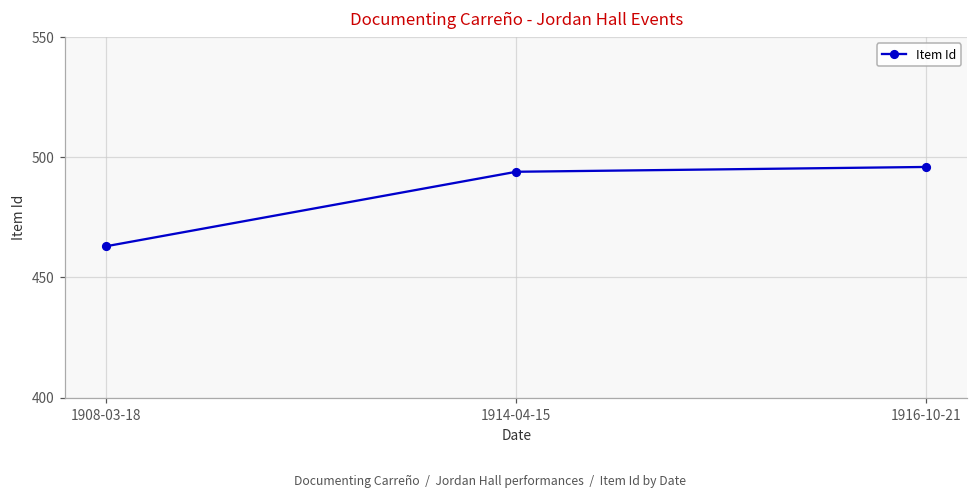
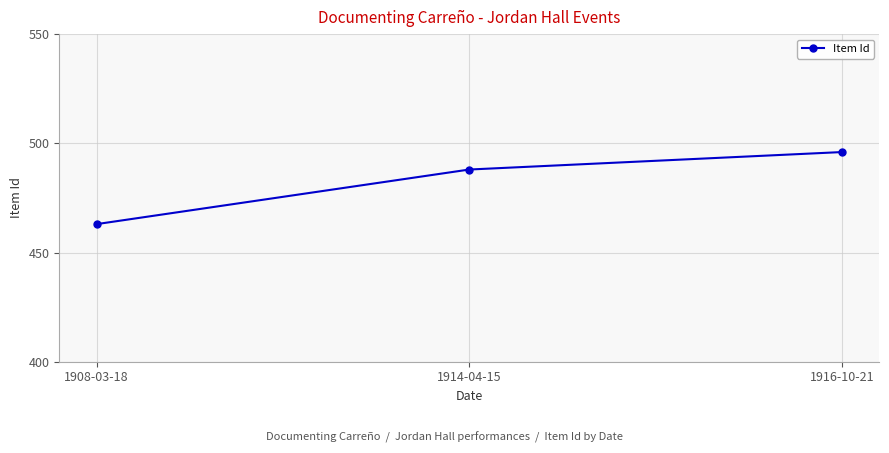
  {
    "1908-03-18": 463,
-   "1914-04-15": 494,
+   "1914-04-15": 488,
    "1916-10-21": 496
  }
